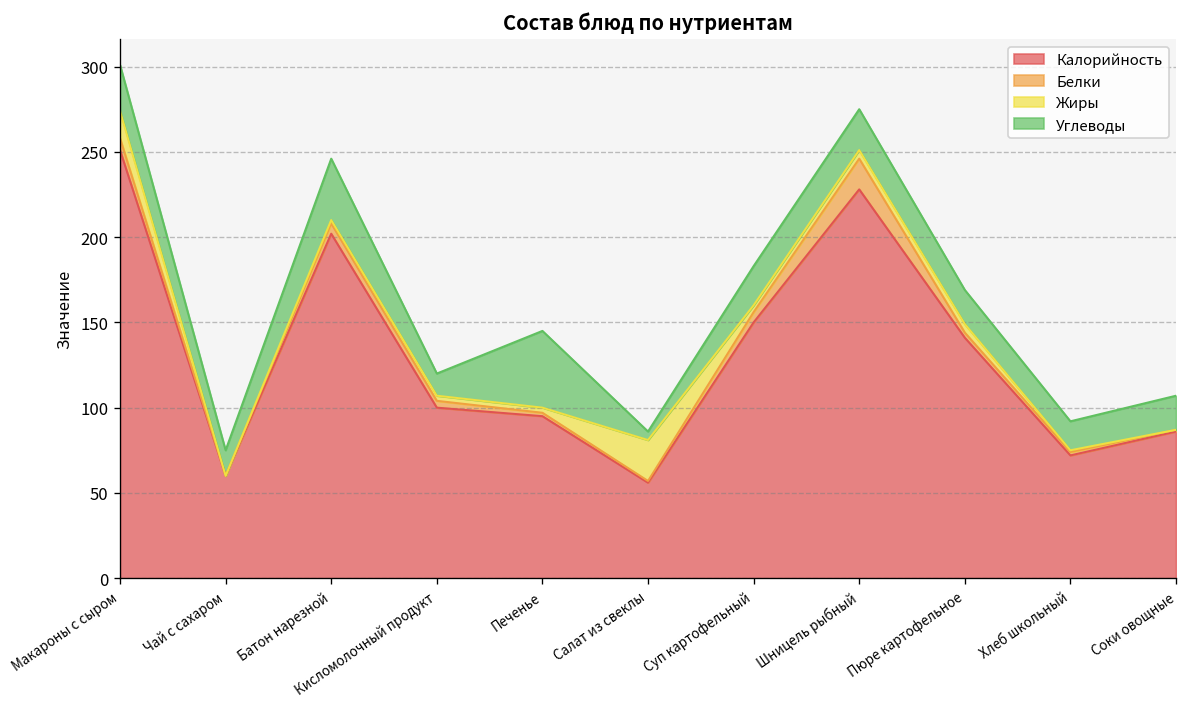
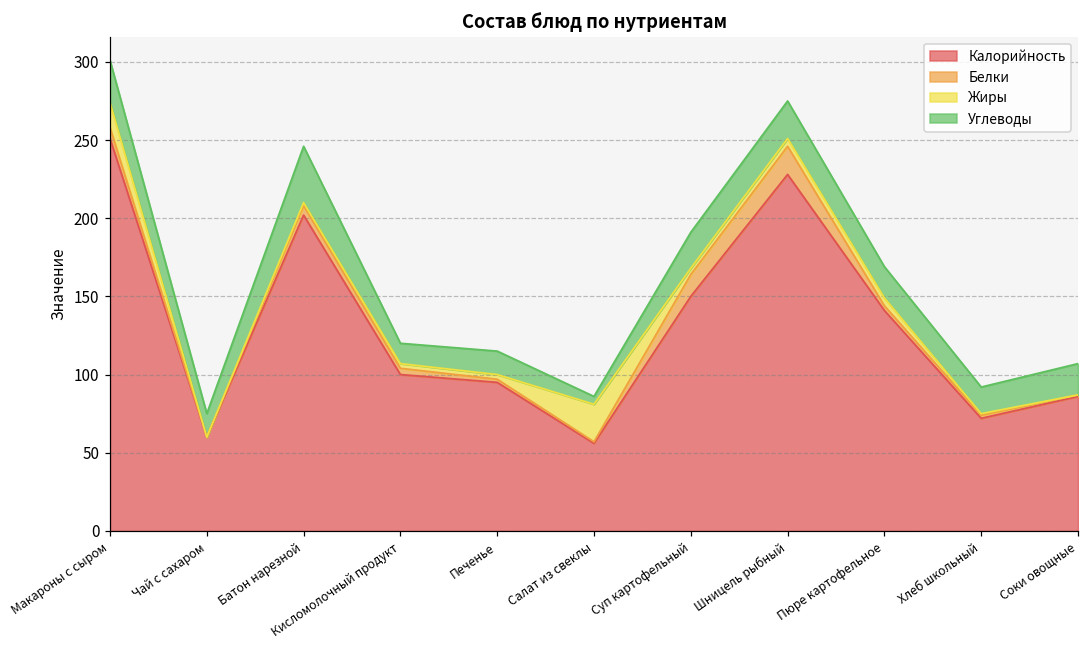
  {
    "Калорийность": {
      "Макароны с сыром": 251,
      "Батон нарезной": 202,
      "Кисломолочный продукт": 100,
      "Печенье": 95,
      "Суп картофельный": 150,
      "Шницель рыбный": 228,
      "Пюре картофельное": 141,
      "Хлеб школьный": 72
    },
    "Белки": {
      "Макароны с сыром": 7,
      "Батон нарезной": 6,
      "Кисломолочный продукт": 4,
      "Печенье": 2,
-     "Суп картофельный": 6,
+     "Суп картофельный": 14,
      "Шницель рыбный": 18,
      "Пюре картофельное": 3
    },
    "Жиры": {
      "Макароны с сыром": 16,
      "Батон нарезной": 2,
      "Кисломолочный продукт": 3,
      "Печенье": 3,
      "Салат из свеклы": 24,
      "Суп картофельный": 4,
      "Шницель рыбный": 5,
      "Пюре картофельное": 5
    },
    "Углеводы": {
      "Макароны с сыром": 27,
      "Чай с сахаром": 15,
      "Батон нарезной": 36,
      "Кисломолочный продукт": 13,
-     "Печенье": 45,
+     "Печенье": 15,
      "Салат из свеклы": 5,
      "Суп картофельный": 23,
      "Шницель рыбный": 24,
      "Пюре картофельное": 20,
      "Хлеб школьный": 17,
      "Соки овощные": 20
    }
  }
